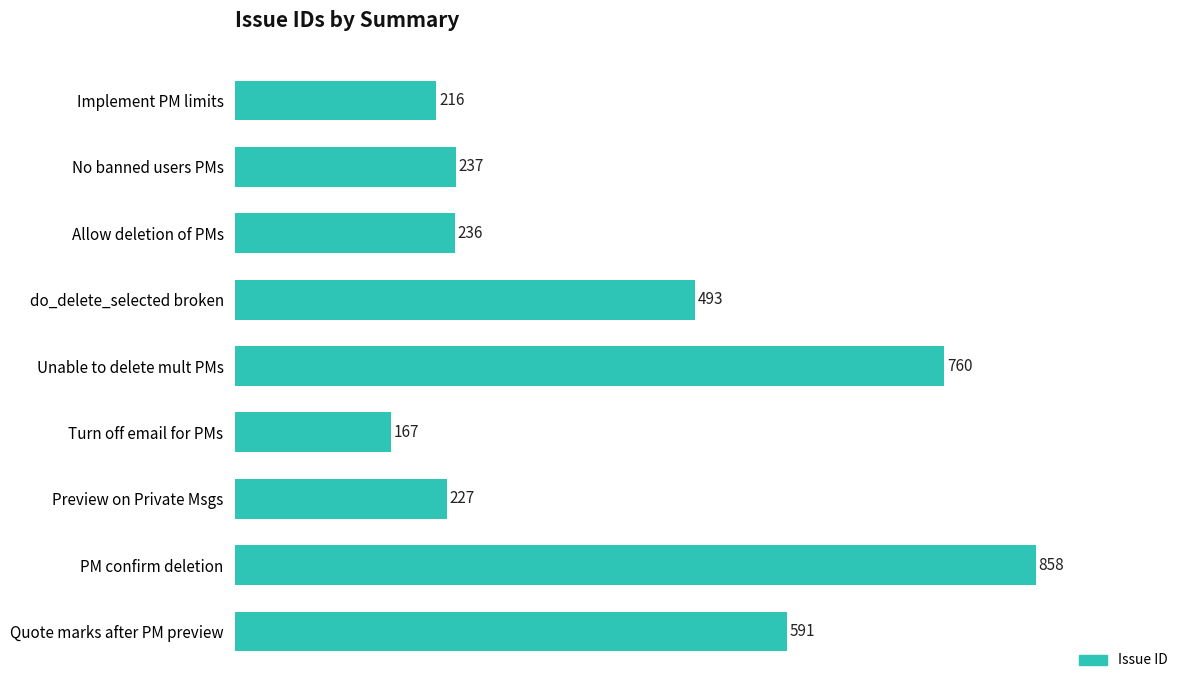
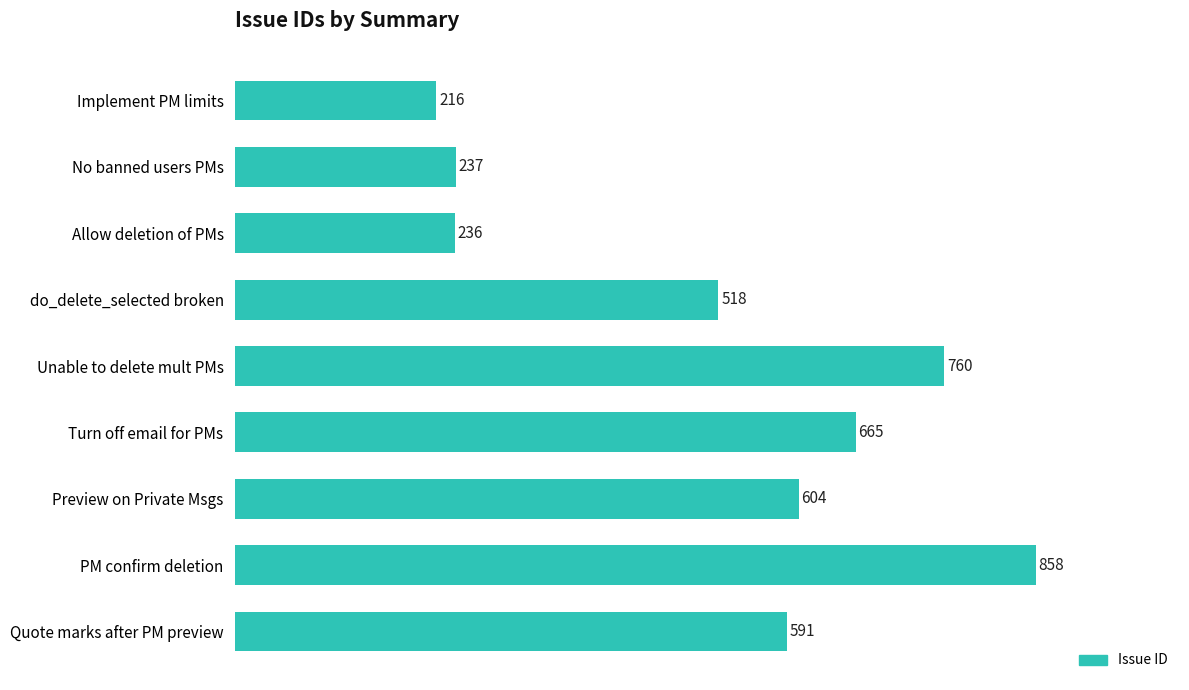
  {
    "Implement PM limits": 216,
    "No banned users PMs": 237,
    "Allow deletion of PMs": 236,
-   "do_delete_selected broken": 493,
+   "do_delete_selected broken": 518,
    "Unable to delete mult PMs": 760,
-   "Turn off email for PMs": 167,
-   "Preview on Private Msgs": 227,
+   "Turn off email for PMs": 665,
+   "Preview on Private Msgs": 604,
    "PM confirm deletion": 858,
    "Quote marks after PM preview": 591
  }
